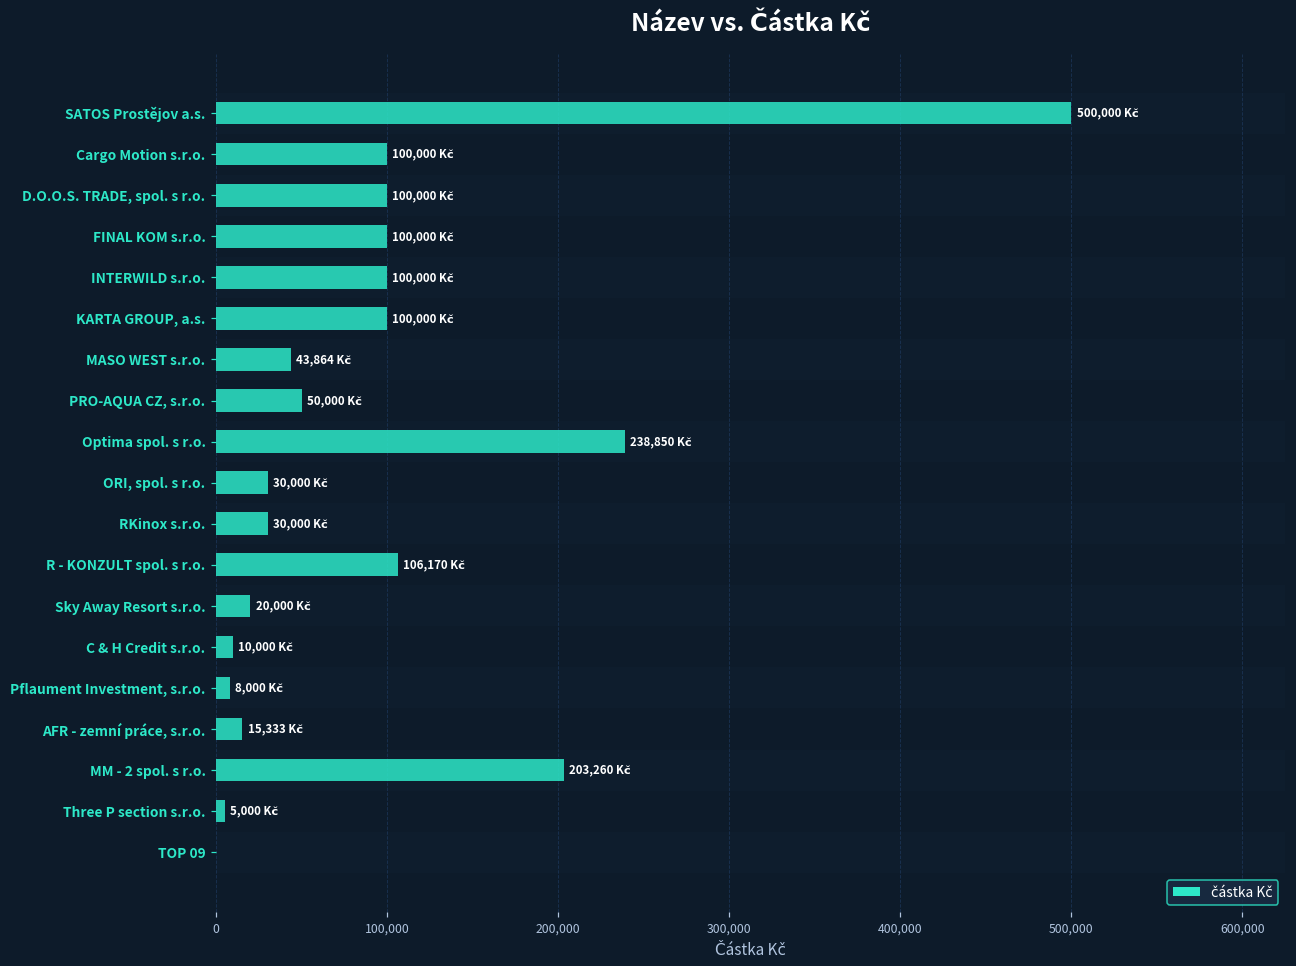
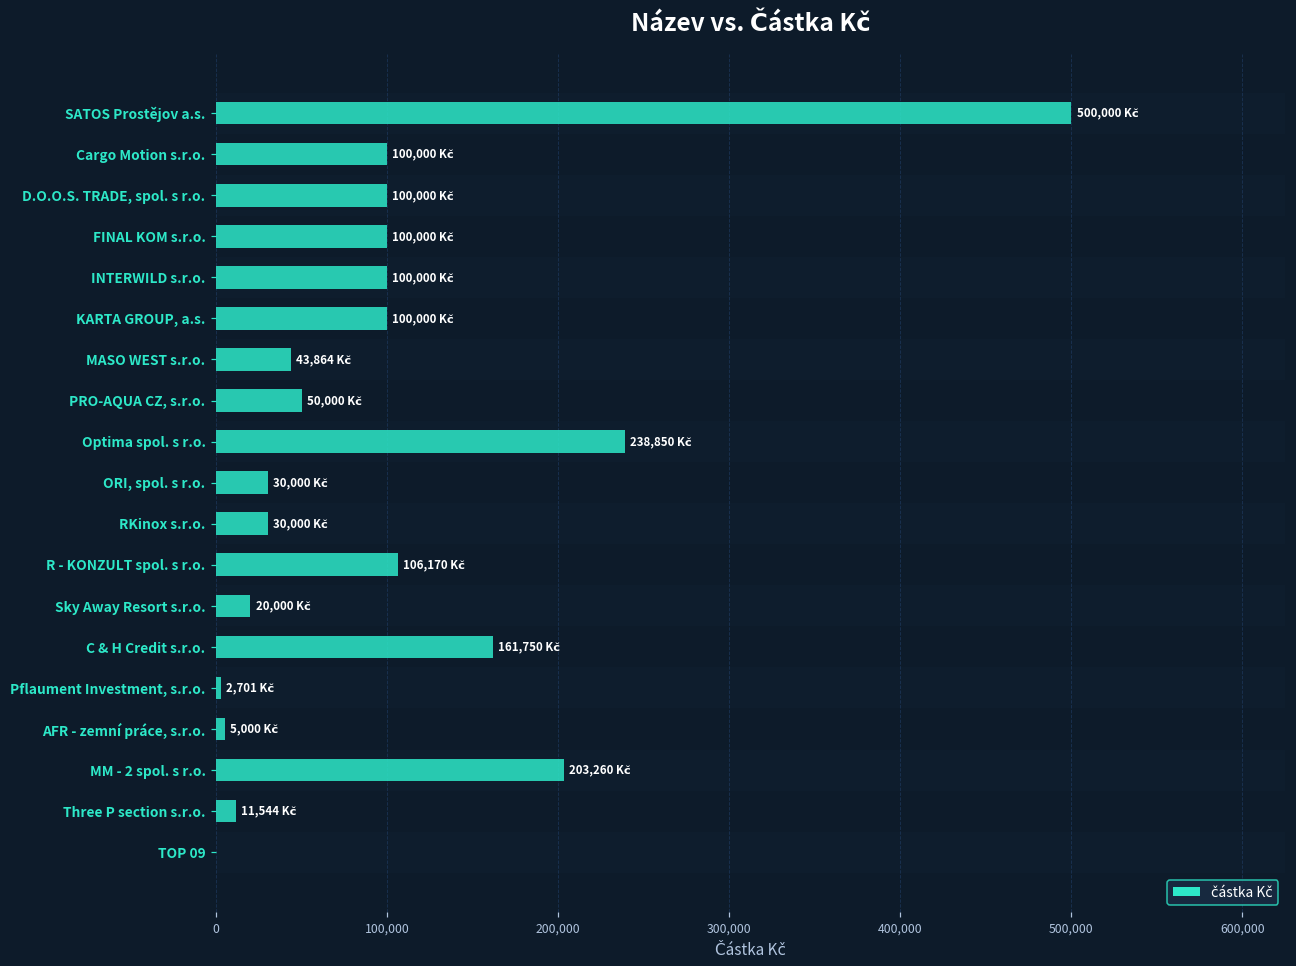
  {
    "SATOS Prostějov a.s.": "500,000",
    "Cargo Motion s.r.o.": "100,000",
    "D.O.O.S. TRADE, spol. s r.o.": "100,000",
    "FINAL KOM s.r.o.": "100,000",
    "INTERWILD s.r.o.": "100,000",
    "KARTA GROUP, a.s.": "100,000",
    "MASO WEST s.r.o.": "43,864",
    "PRO-AQUA CZ, s.r.o.": "50,000",
    "Optima spol. s r.o.": "238,850",
    "ORI, spol. s r.o.": "30,000",
    "RKinox s.r.o.": "30,000",
    "R - KONZULT spol. s r.o.": "106,170",
    "Sky Away Resort s.r.o.": "20,000",
-   "C & H Credit s.r.o.": "10,000",
-   "Pflaument Investment, s.r.o.": "8,000",
-   "AFR - zemní práce, s.r.o.": "15,333",
+   "C & H Credit s.r.o.": "161,750",
+   "Pflaument Investment, s.r.o.": "2,701",
+   "AFR - zemní práce, s.r.o.": "5,000",
    "MM - 2 spol. s r.o.": "203,260",
-   "Three P section s.r.o.": "5,000"
+   "Three P section s.r.o.": "11,544"
  }
